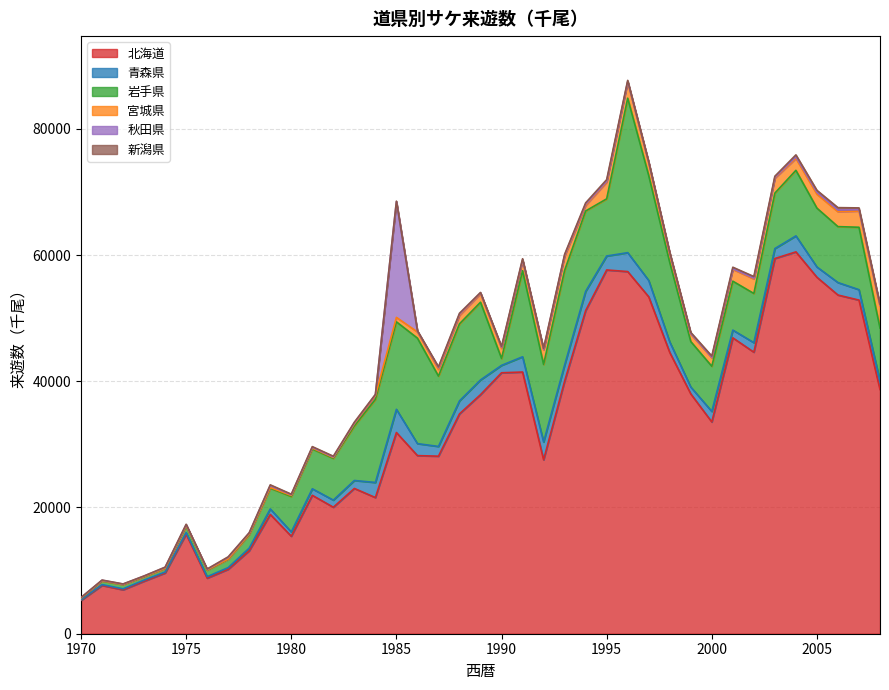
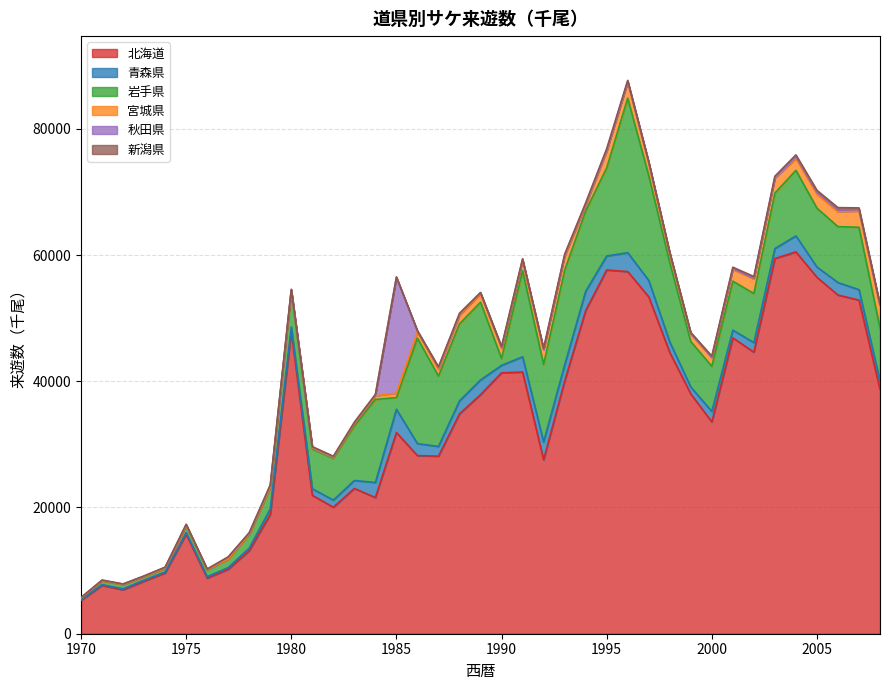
  {
    "北海道": {
-     "1980": 15000,
+     "1980": 48000,
      "1985": 32000,
      "1990": 41000,
      "1995": 58000,
      "2000": 34000,
      "2005": 56000
    },
    "青森県": {
      "1980": 1000,
      "1985": 4000,
      "1990": 1000,
      "1995": 2000,
      "2000": 2000,
      "2005": 2000
    },
    "岩手県": {
-     "1985": 14000,
+     "1985": 2000,
      "1990": 1000,
-     "1995": 9000,
+     "1995": 14000,
      "2000": 7000,
      "2005": 9000
    },
    "宮城県": {
      "1985": 1000
    }
  }
